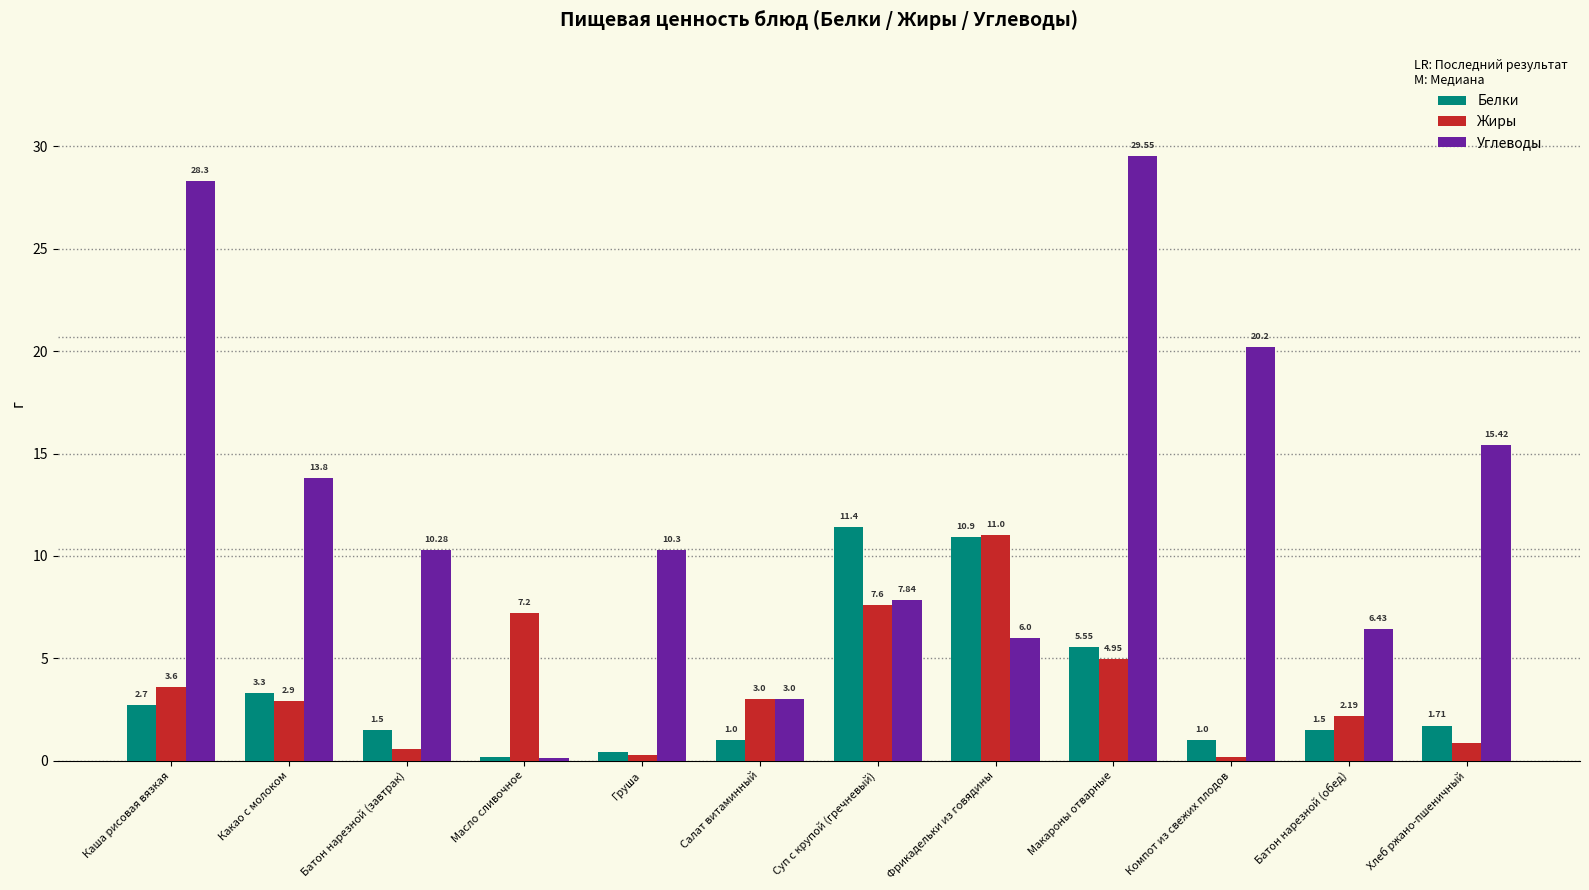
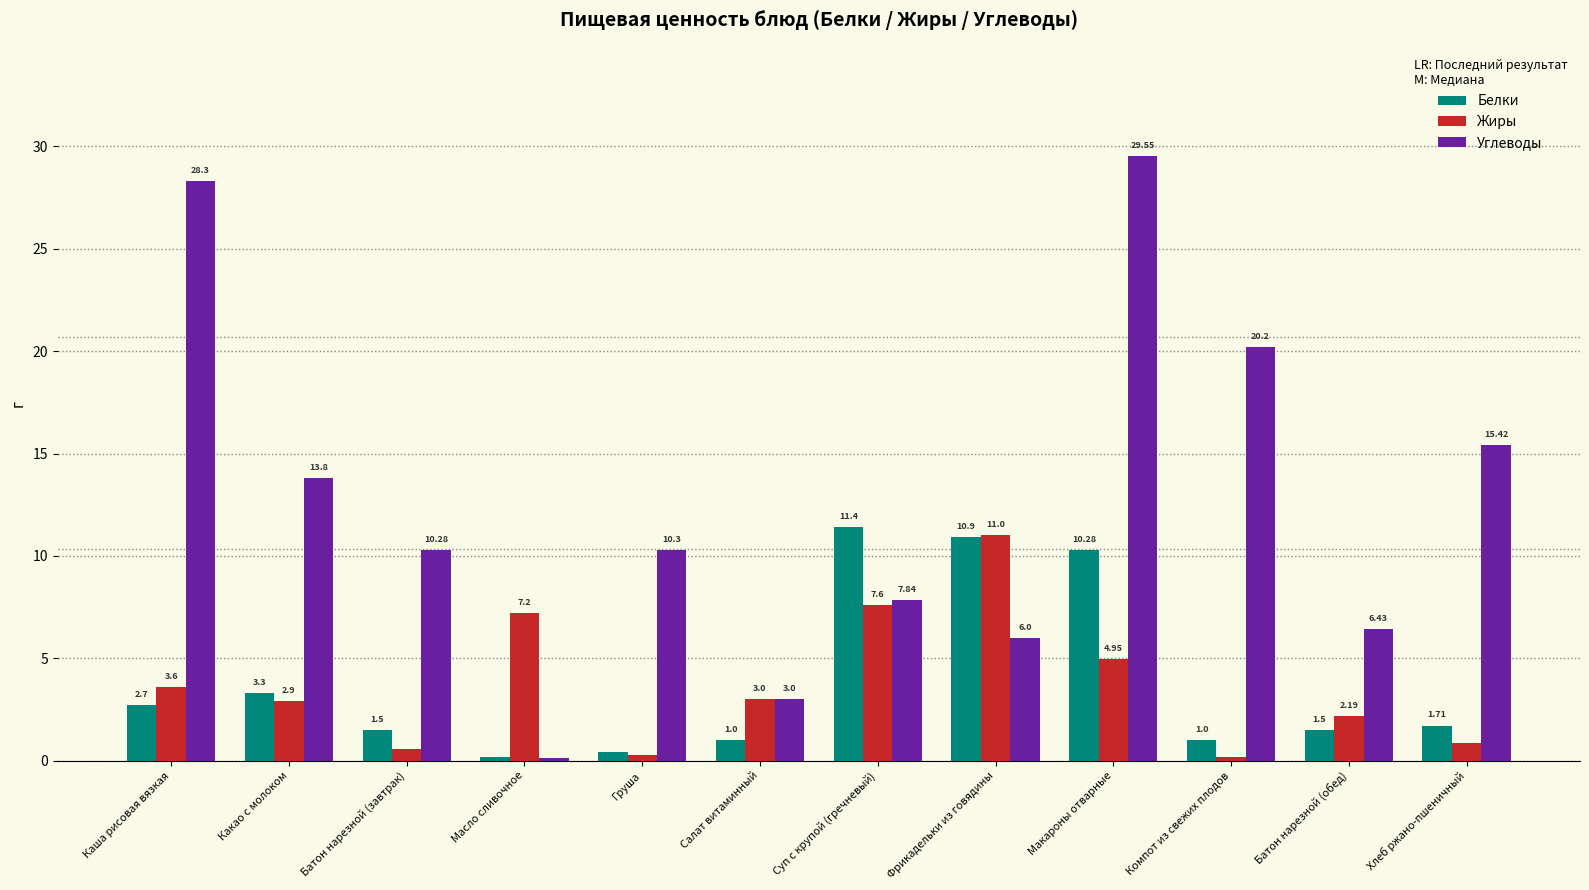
  {
    "Белки": {
      "Каша рисовая вязкая": 2.7,
      "Какао с молоком": 3.3,
      "Батон нарезной (завтрак)": 1.5,
      "Салат витаминный": 1.0,
      "Суп с крупой (гречневый)": 11.4,
      "Фрикадельки из говядины": 10.9,
-     "Макароны отварные": 5.55,
+     "Макароны отварные": 10.28,
      "Компот из свежих плодов": 1.0,
      "Батон нарезной (обед)": 1.5,
      "Хлеб ржано-пшеничный": 1.71
    },
    "Жиры": {
      "Каша рисовая вязкая": 3.6,
      "Какао с молоком": 2.9,
      "Масло сливочное": 7.2,
      "Салат витаминный": 3.0,
      "Суп с крупой (гречневый)": 7.6,
      "Фрикадельки из говядины": 11.0,
      "Макароны отварные": 4.95,
      "Батон нарезной (обед)": 2.19
    },
    "Углеводы": {
      "Каша рисовая вязкая": 28.3,
      "Какао с молоком": 13.8,
      "Батон нарезной (завтрак)": 10.28,
      "Груша": 10.3,
      "Салат витаминный": 3.0,
      "Суп с крупой (гречневый)": 7.84,
      "Фрикадельки из говядины": 6.0,
      "Макароны отварные": 29.55,
      "Компот из свежих плодов": 20.2,
      "Батон нарезной (обед)": 6.43,
      "Хлеб ржано-пшеничный": 15.42
    }
  }
